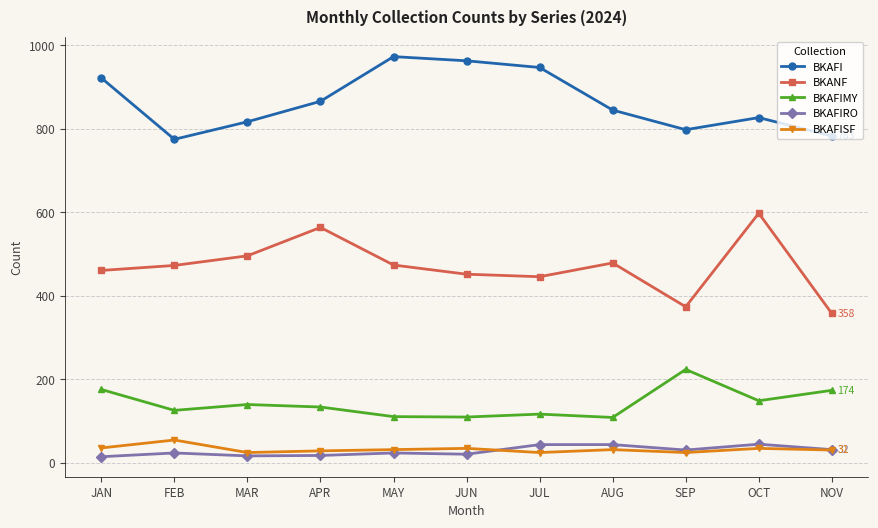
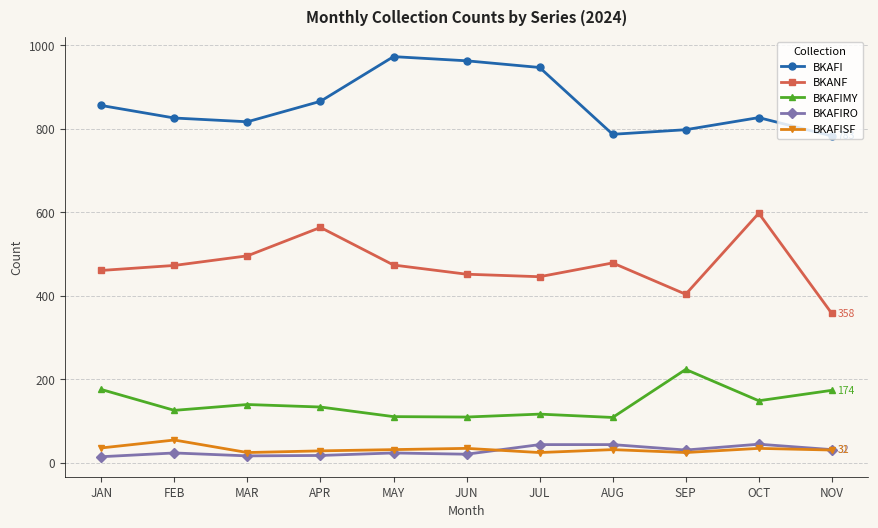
  {
    "BKAFI": {
-     "JAN": 920,
-     "FEB": 780,
+     "JAN": 860,
+     "FEB": 830,
      "MAR": 820,
      "APR": 870,
      "MAY": 970,
      "JUN": 960,
      "JUL": 950,
-     "AUG": 850,
+     "AUG": 790,
      "SEP": 800,
      "OCT": 830
    },
    "BKANF": {
      "JAN": 460,
      "FEB": 470,
      "MAR": 500,
      "APR": 560,
      "MAY": 470,
      "JUN": 450,
      "JUL": 450,
      "AUG": 480,
-     "SEP": 370,
+     "SEP": 400,
      "OCT": 600
    },
    "BKAFIMY": {
      "NOV": 174
    },
    "BKAFIRO": {
      "JAN": 20,
      "FEB": 20,
      "MAR": 20,
      "APR": 20,
      "MAY": 20,
      "JUN": 20,
      "JUL": 40,
      "AUG": 40,
      "OCT": 50
    },
    "BKAFISF": {
      "JAN": 40,
      "FEB": 60,
      "MAR": 30,
      "APR": 30,
      "MAY": 30,
      "JUN": 40,
      "JUL": 30,
      "AUG": 30,
      "OCT": 40
    }
  }
